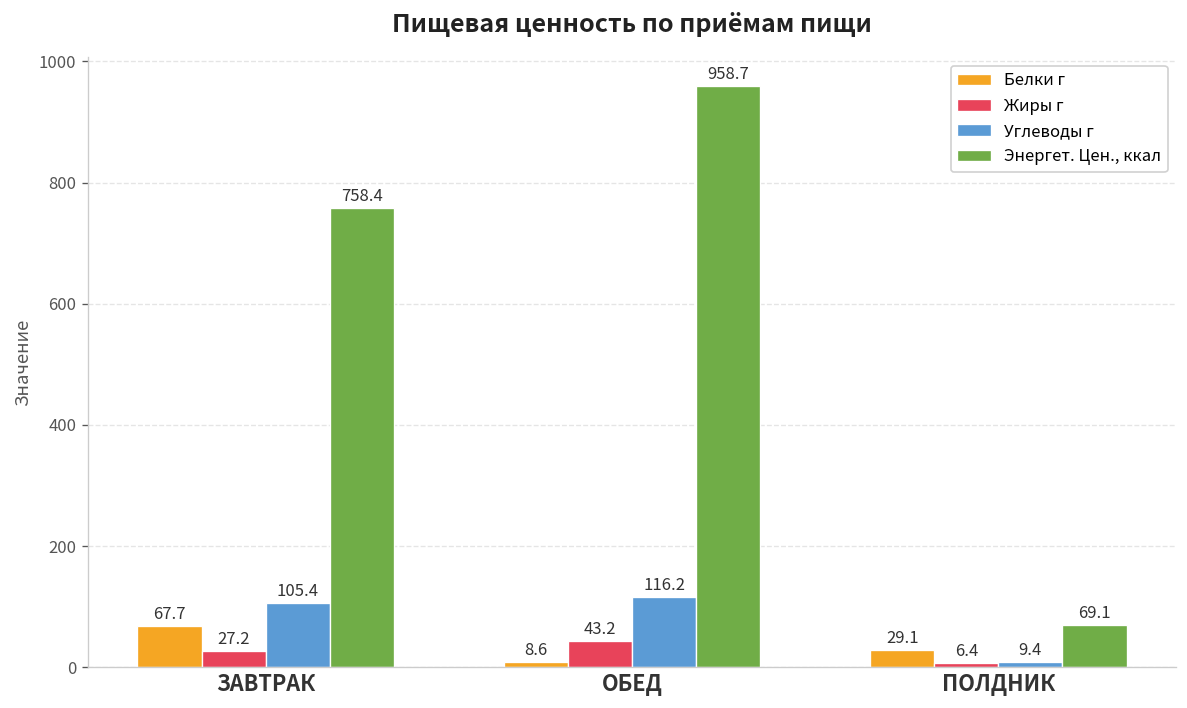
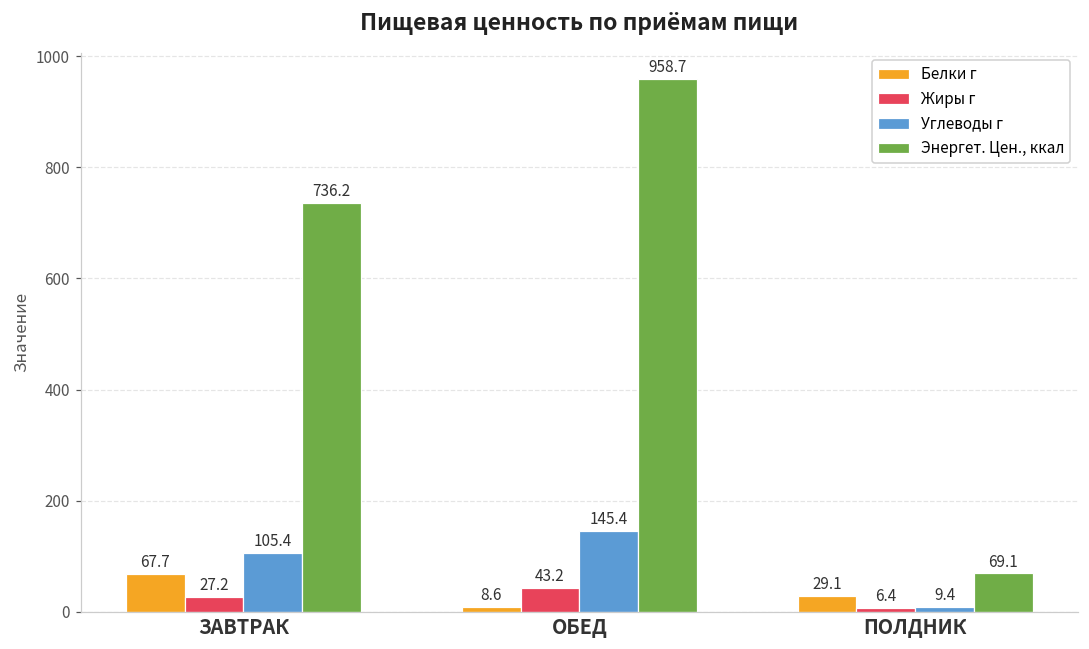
  {
    "Белки г": {
      "ЗАВТРАК": 67.7,
      "ОБЕД": 8.6,
      "ПОЛДНИК": 29.1
    },
    "Жиры г": {
      "ЗАВТРАК": 27.2,
      "ОБЕД": 43.2,
      "ПОЛДНИК": 6.4
    },
    "Углеводы г": {
      "ЗАВТРАК": 105.4,
-     "ОБЕД": 116.2,
+     "ОБЕД": 145.4,
      "ПОЛДНИК": 9.4
    },
    "Энергет. Цен., ккал": {
-     "ЗАВТРАК": 758.4,
+     "ЗАВТРАК": 736.2,
      "ОБЕД": 958.7,
      "ПОЛДНИК": 69.1
    }
  }
